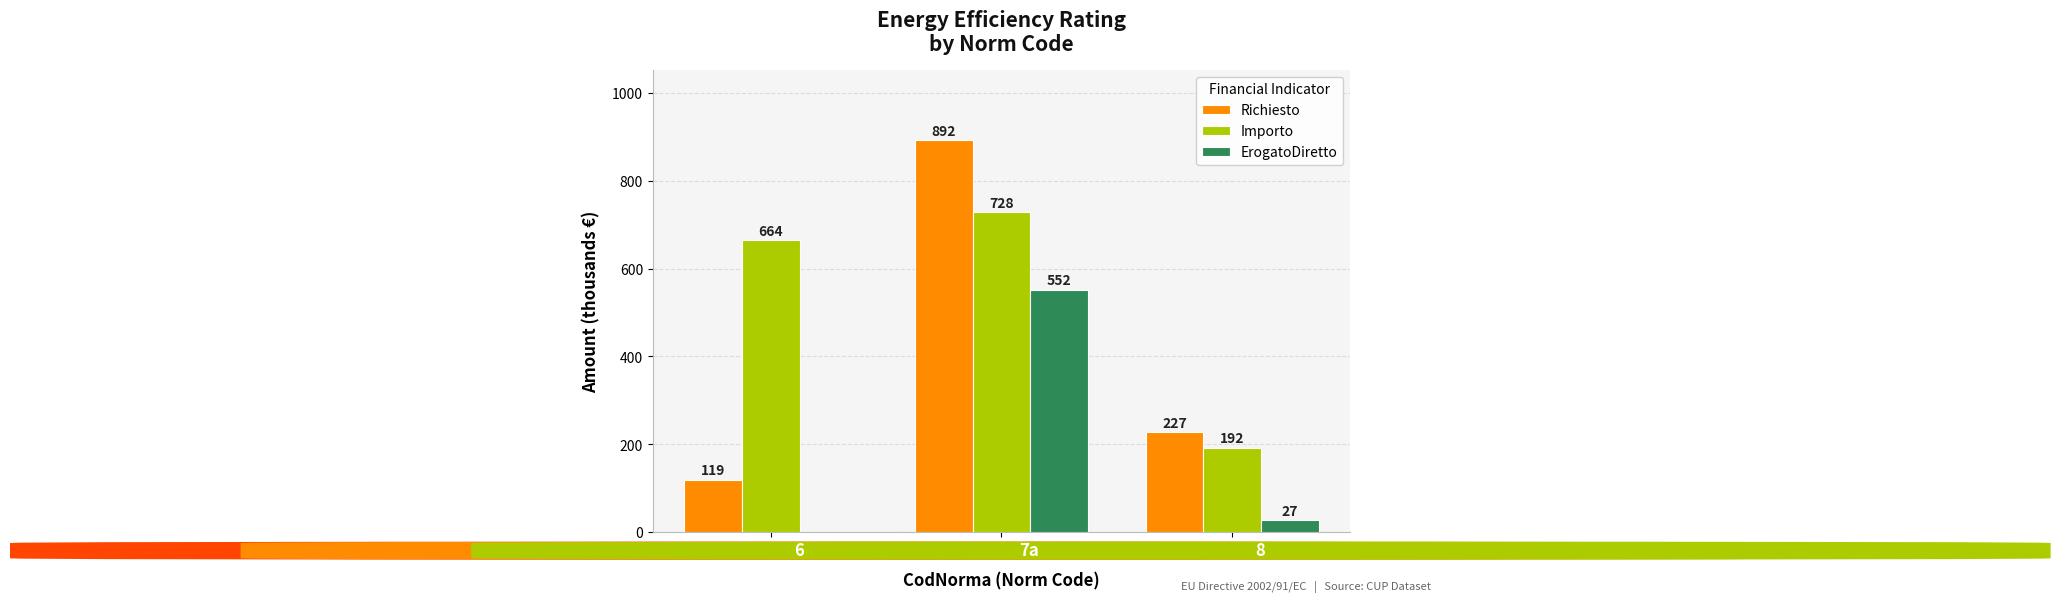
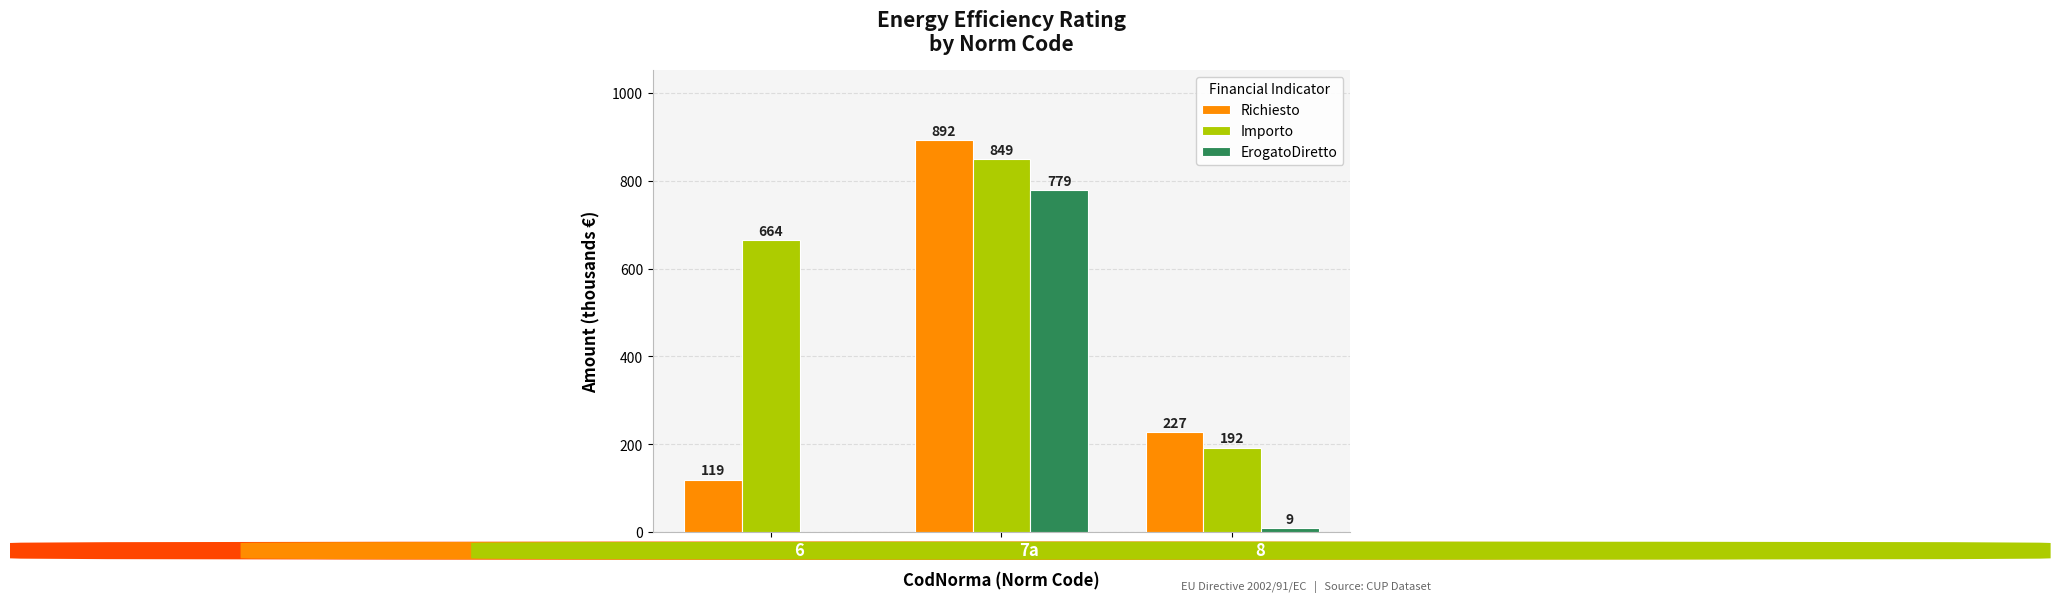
  {
    "Richiesto": {
      "6": 119,
      "7a": 892,
      "8": 227
    },
    "Importo": {
      "6": 664,
-     "7a": 728,
+     "7a": 849,
      "8": 192
    },
    "ErogatoDiretto": {
-     "7a": 552,
-     "8": 27
+     "7a": 779,
+     "8": 9
    }
  }
